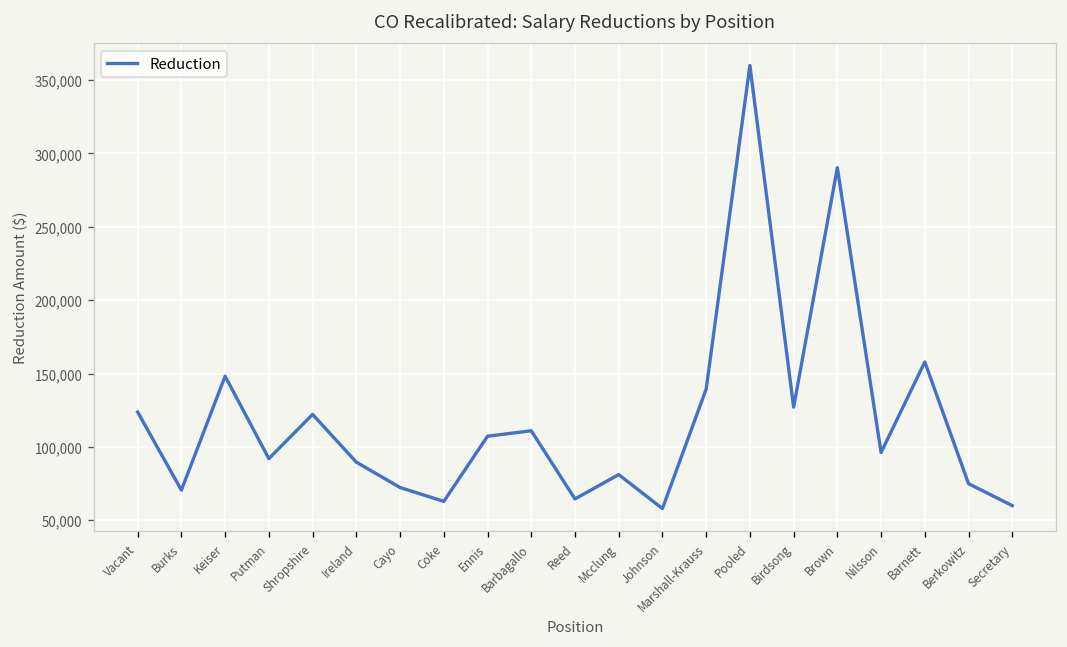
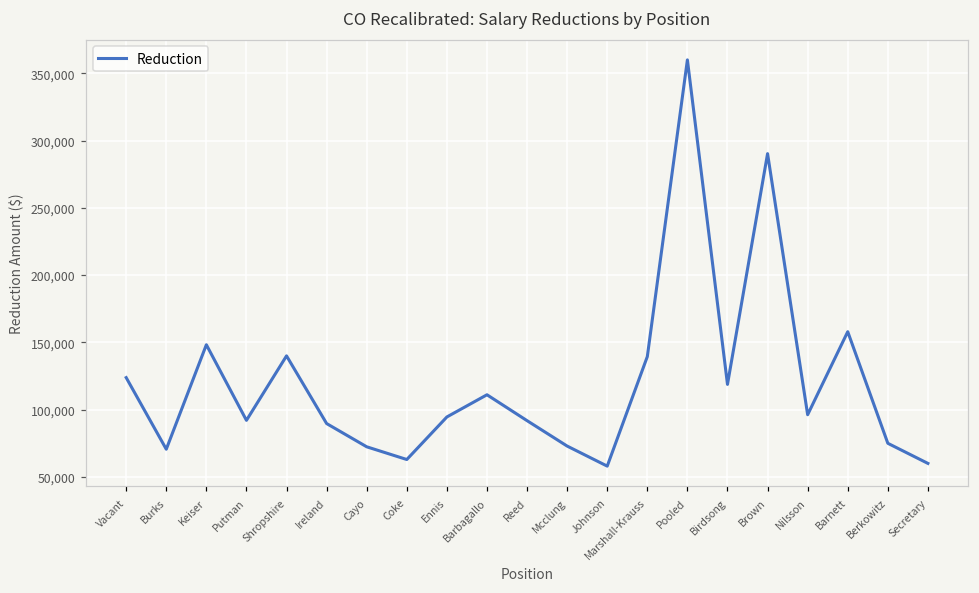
  {
    "Vacant": "124,000",
    "Burks": "71,000",
    "Keiser": "148,000",
    "Putman": "92,000",
-   "Shropshire": "122,000",
+   "Shropshire": "140,000",
    "Ireland": "90,000",
    "Cayo": "72,000",
    "Coke": "63,000",
-   "Ennis": "107,000",
+   "Ennis": "95,000",
    "Barbagallo": "111,000",
-   "Reed": "65,000",
-   "Mcclung": "81,000",
+   "Reed": "92,000",
+   "Mcclung": "73,000",
    "Johnson": "58,000",
    "Marshall-Krauss": "139,000",
    "Pooled": "360,000",
-   "Birdsong": "127,000",
+   "Birdsong": "119,000",
    "Brown": "290,000",
    "Nilsson": "96,000",
    "Barnett": "158,000",
    "Berkowitz": "75,000",
    "Secretary": "60,000"
  }
